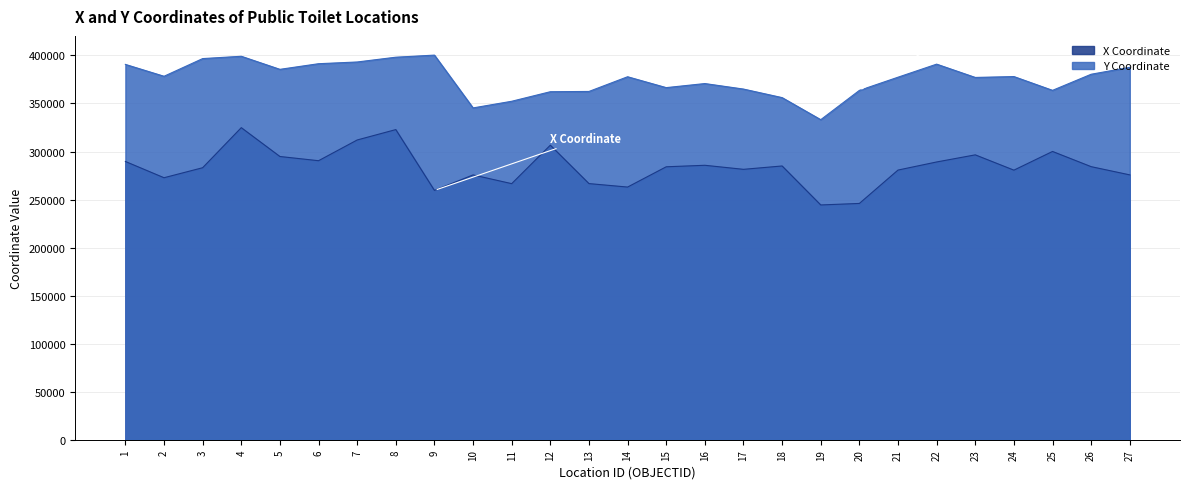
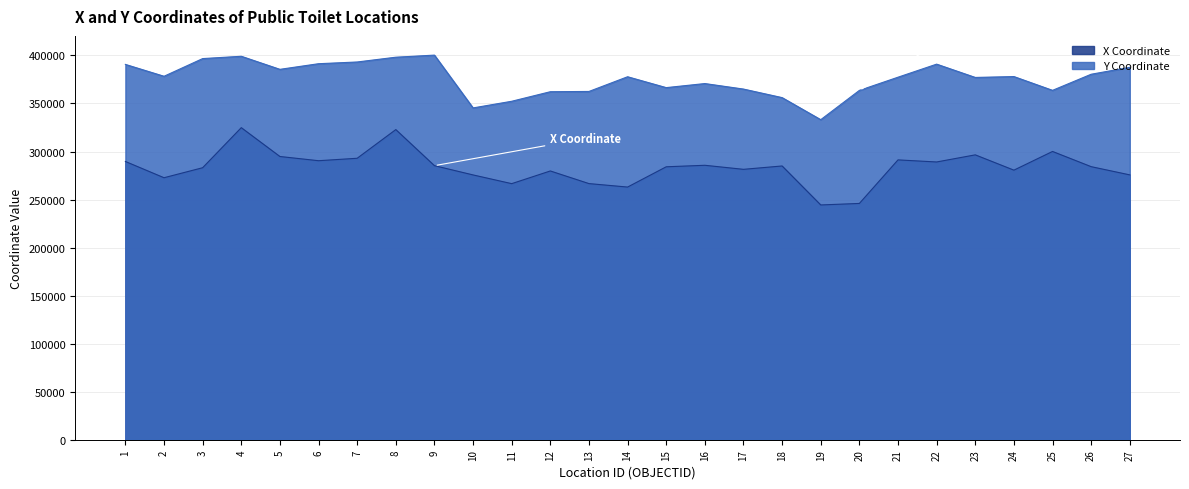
  {
    "X Coordinate": {
      "1": 290000,
      "2": 270000,
      "3": 280000,
      "4": 320000,
      "5": 290000,
      "6": 290000,
-     "7": 310000,
+     "7": 290000,
      "8": 320000,
-     "9": 260000,
+     "9": 290000,
      "10": 280000,
      "11": 270000,
-     "12": 310000,
+     "12": 280000,
      "13": 270000,
      "14": 260000,
      "15": 280000,
      "16": 290000,
      "17": 280000,
      "18": 280000,
      "19": 240000,
      "20": 250000,
-     "21": 280000,
+     "21": 290000,
      "22": 290000,
      "23": 300000,
      "24": 280000,
      "25": 300000,
      "26": 280000,
      "27": 280000
    },
    "Y Coordinate": {
      "1": 390000,
      "2": 380000,
      "3": 400000,
      "4": 400000,
      "5": 390000,
      "6": 390000,
      "7": 390000,
      "8": 400000,
      "9": 400000,
      "10": 350000,
      "11": 350000,
      "12": 360000,
      "13": 360000,
      "14": 380000,
      "15": 370000,
      "16": 370000,
      "17": 370000,
      "18": 360000,
      "19": 330000,
      "20": 360000,
      "21": 380000,
      "22": 390000,
      "23": 380000,
      "24": 380000,
      "25": 360000,
      "26": 380000,
      "27": 390000
    }
  }
